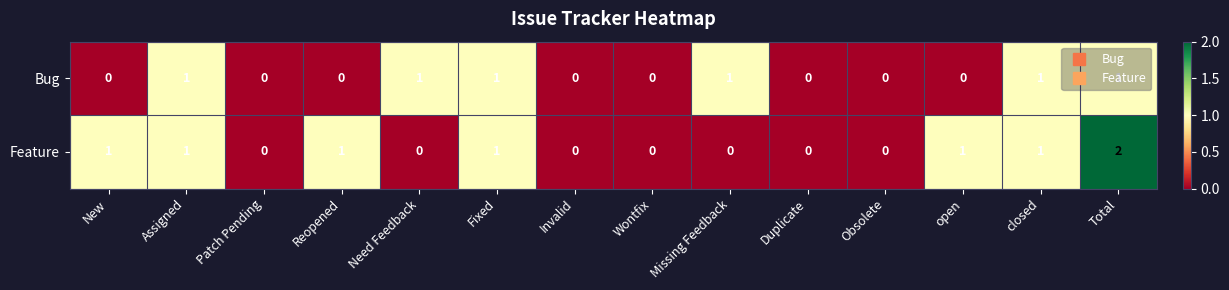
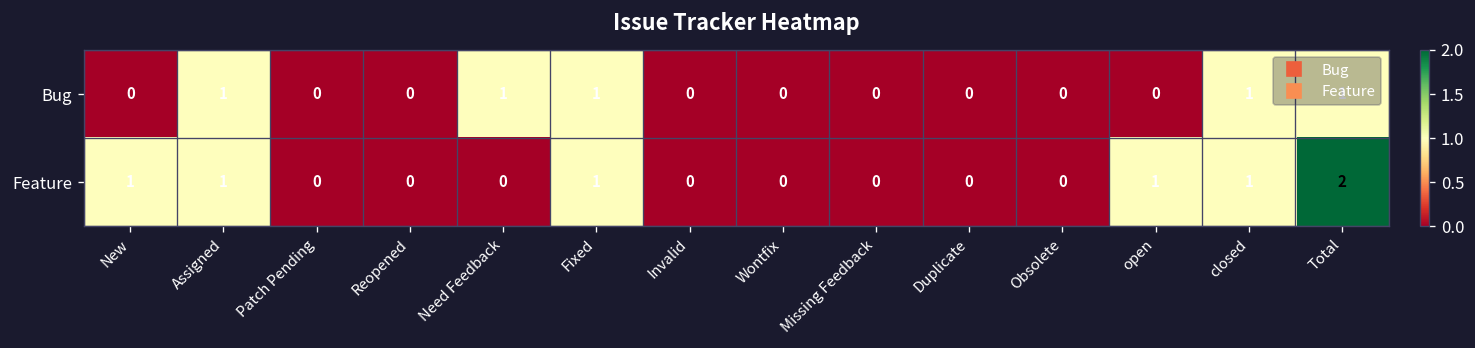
  {
    "Bug": {
      "New": 0,
      "Assigned": 1,
      "Patch Pending": 0,
      "Reopened": 0,
      "Need Feedback": 1,
      "Fixed": 1,
      "Invalid": 0,
      "Wontfix": 0,
-     "Missing Feedback": 1,
+     "Missing Feedback": 0,
      "Duplicate": 0,
      "Obsolete": 0,
      "open": 0,
      "closed": 1
    },
    "Feature": {
      "New": 1,
      "Assigned": 1,
      "Patch Pending": 0,
-     "Reopened": 1,
+     "Reopened": 0,
      "Need Feedback": 0,
      "Fixed": 1,
      "Invalid": 0,
      "Wontfix": 0,
      "Missing Feedback": 0,
      "Duplicate": 0,
      "Obsolete": 0,
      "open": 1,
      "closed": 1,
      "Total": 2
    }
  }
